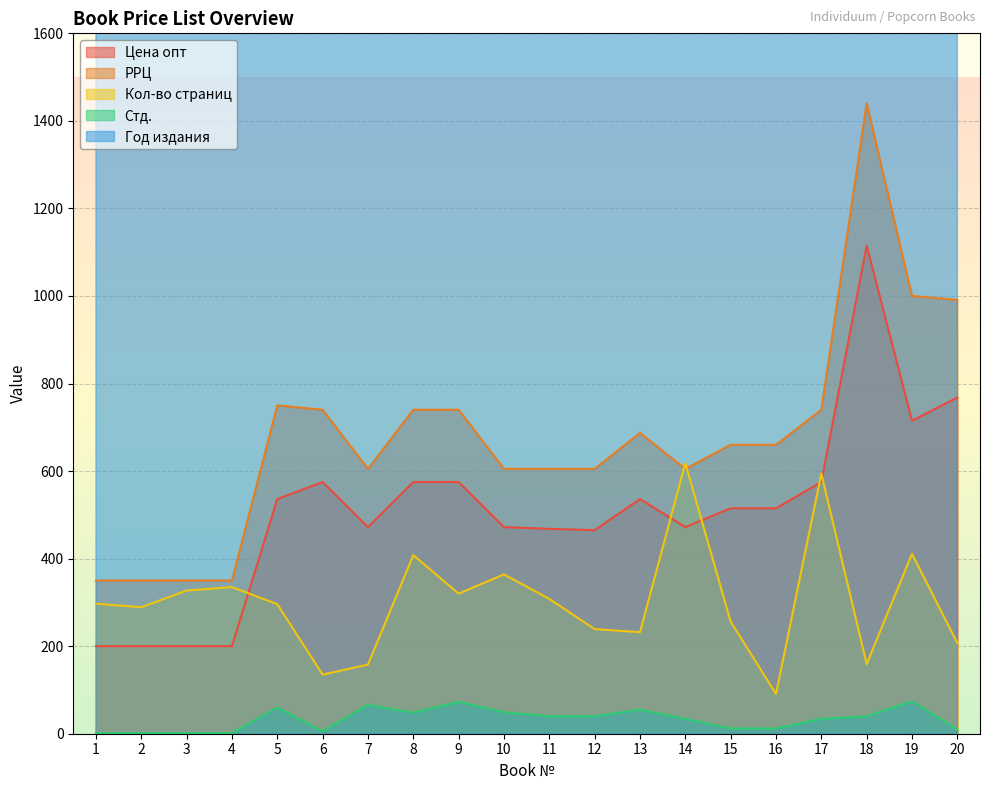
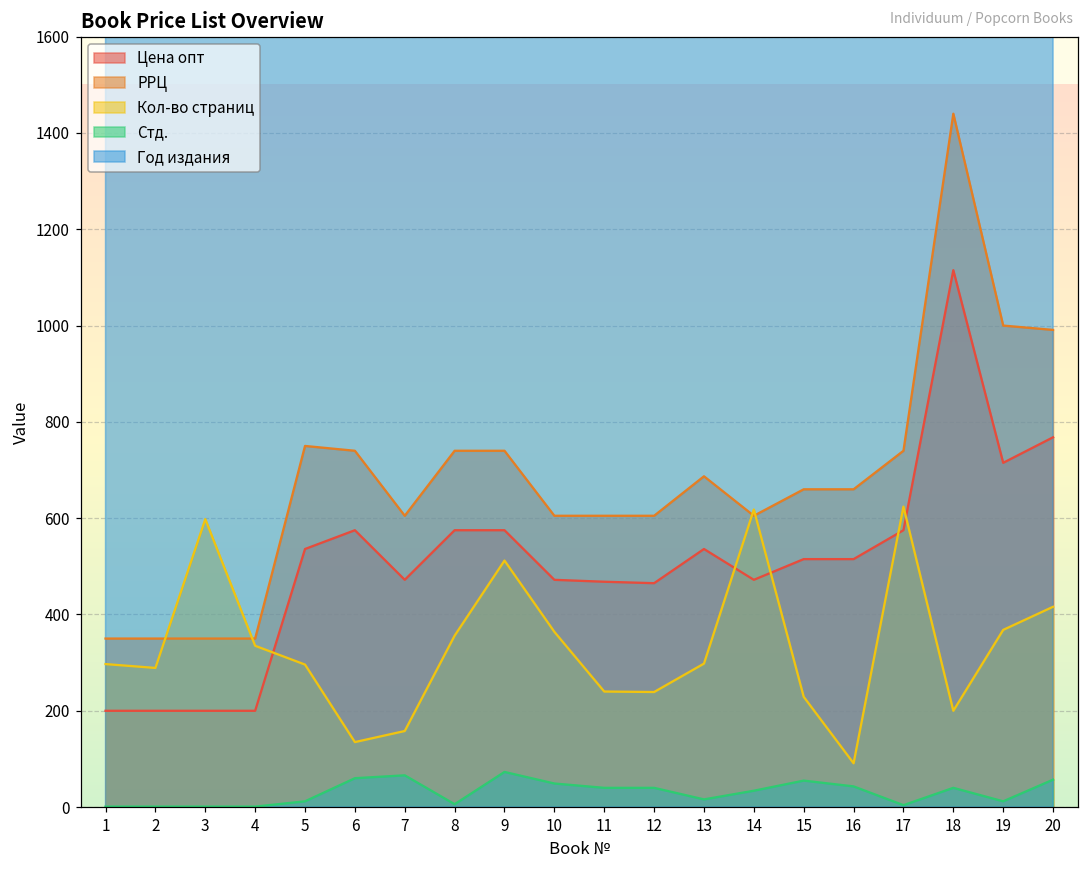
  {
    "Кол-во страниц": {
      "1": 300,
      "2": 290,
-     "3": 330,
+     "3": 600,
      "4": 340,
      "5": 300,
      "6": 140,
      "7": 160,
-     "8": 410,
-     "9": 320,
+     "8": 360,
+     "9": 510,
      "10": 360,
-     "11": 310,
+     "11": 240,
      "12": 240,
-     "13": 230,
+     "13": 300,
      "14": 620,
-     "15": 260,
+     "15": 230,
      "16": 90,
-     "17": 590,
-     "18": 160,
-     "19": 410,
-     "20": 210
+     "17": 620,
+     "18": 200,
+     "19": 370,
+     "20": 420
    },
    "Стд.": {
      "1": 0,
      "2": 0,
      "3": 0,
      "4": 0,
-     "5": 60,
-     "6": 10,
+     "5": 10,
+     "6": 60,
      "7": 70,
-     "8": 50,
+     "8": 10,
      "9": 70,
      "10": 50,
      "11": 40,
      "12": 40,
-     "13": 60,
+     "13": 20,
      "14": 30,
-     "15": 10,
-     "16": 10,
-     "17": 30,
+     "15": 60,
+     "16": 40,
+     "17": 0,
      "18": 40,
-     "19": 70,
-     "20": 10
+     "19": 10,
+     "20": 60
    }
  }
